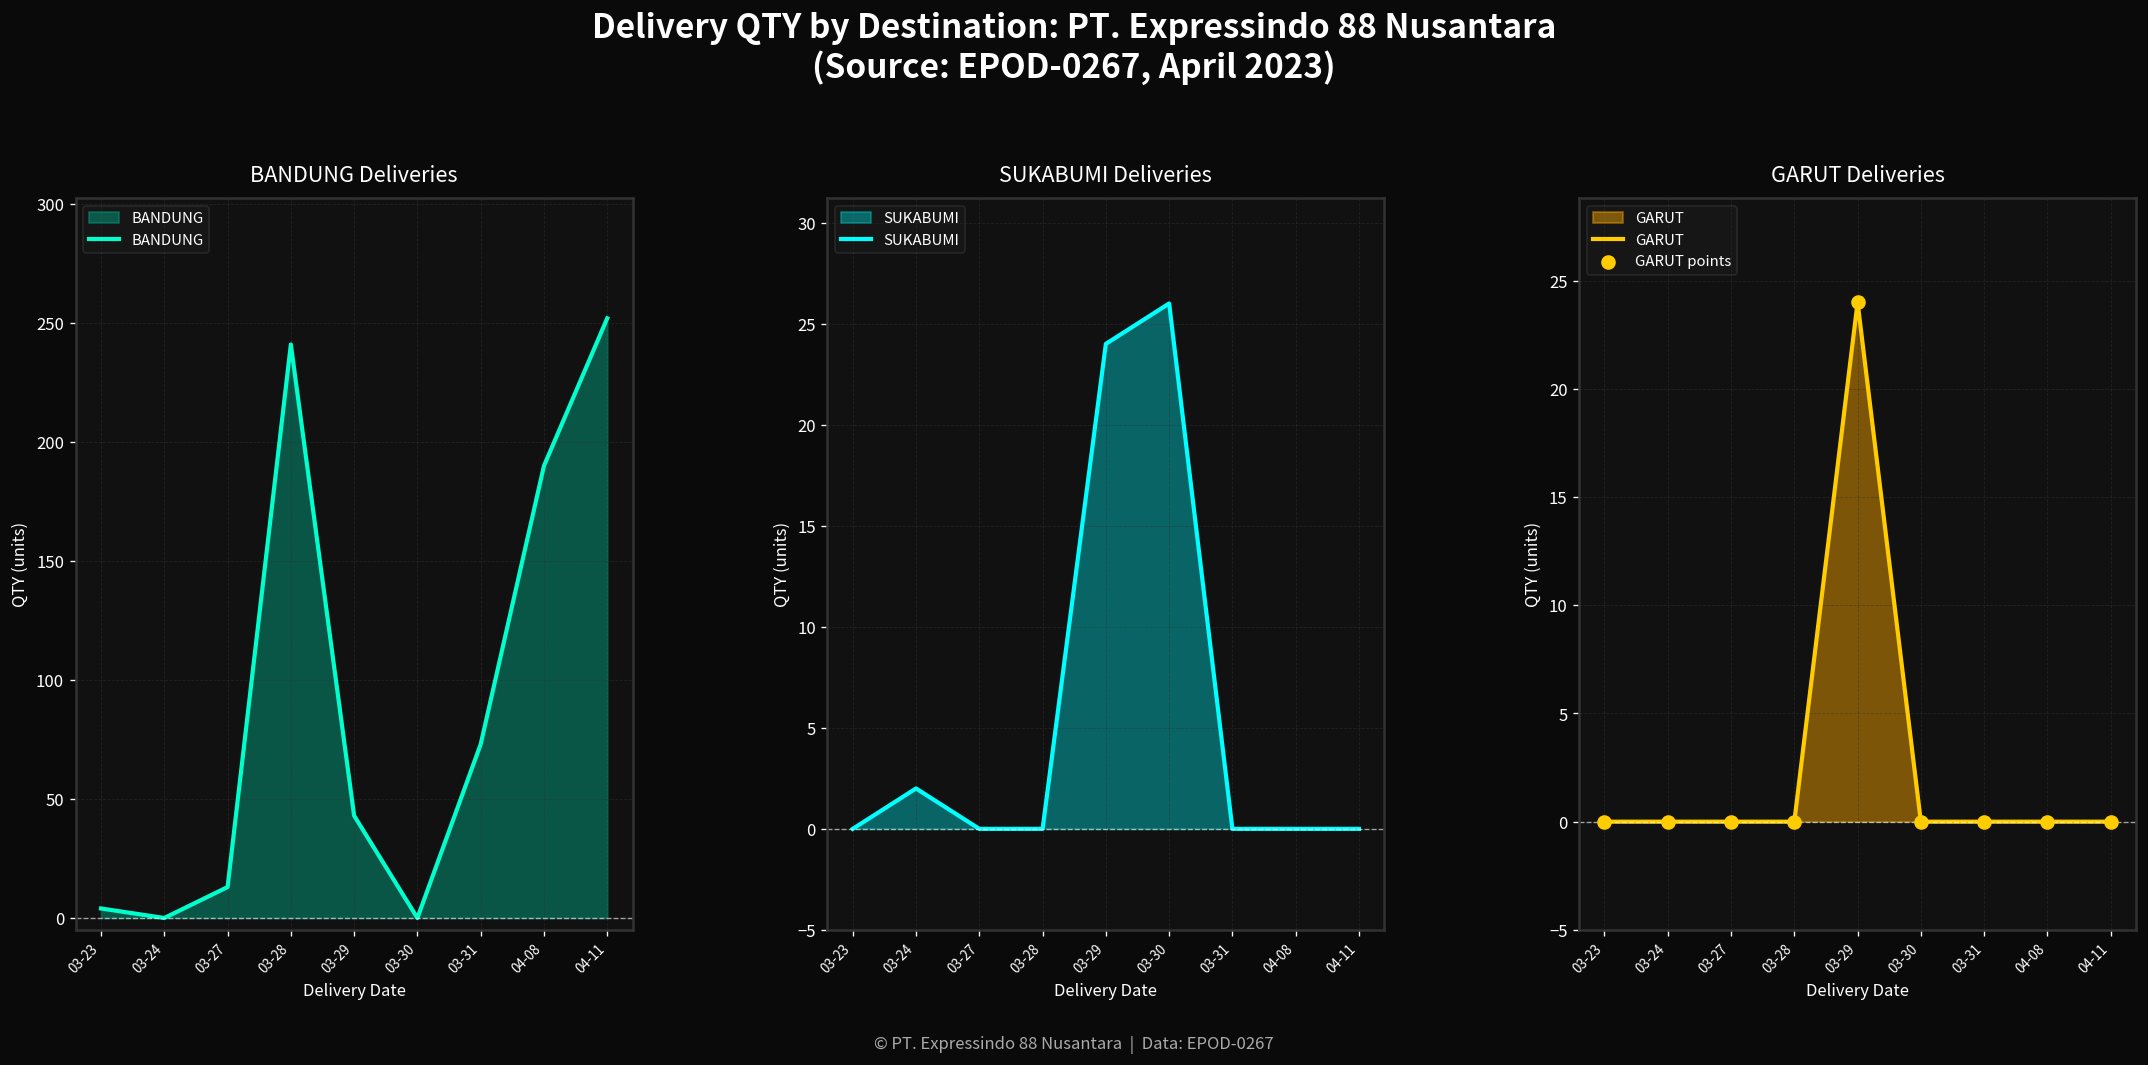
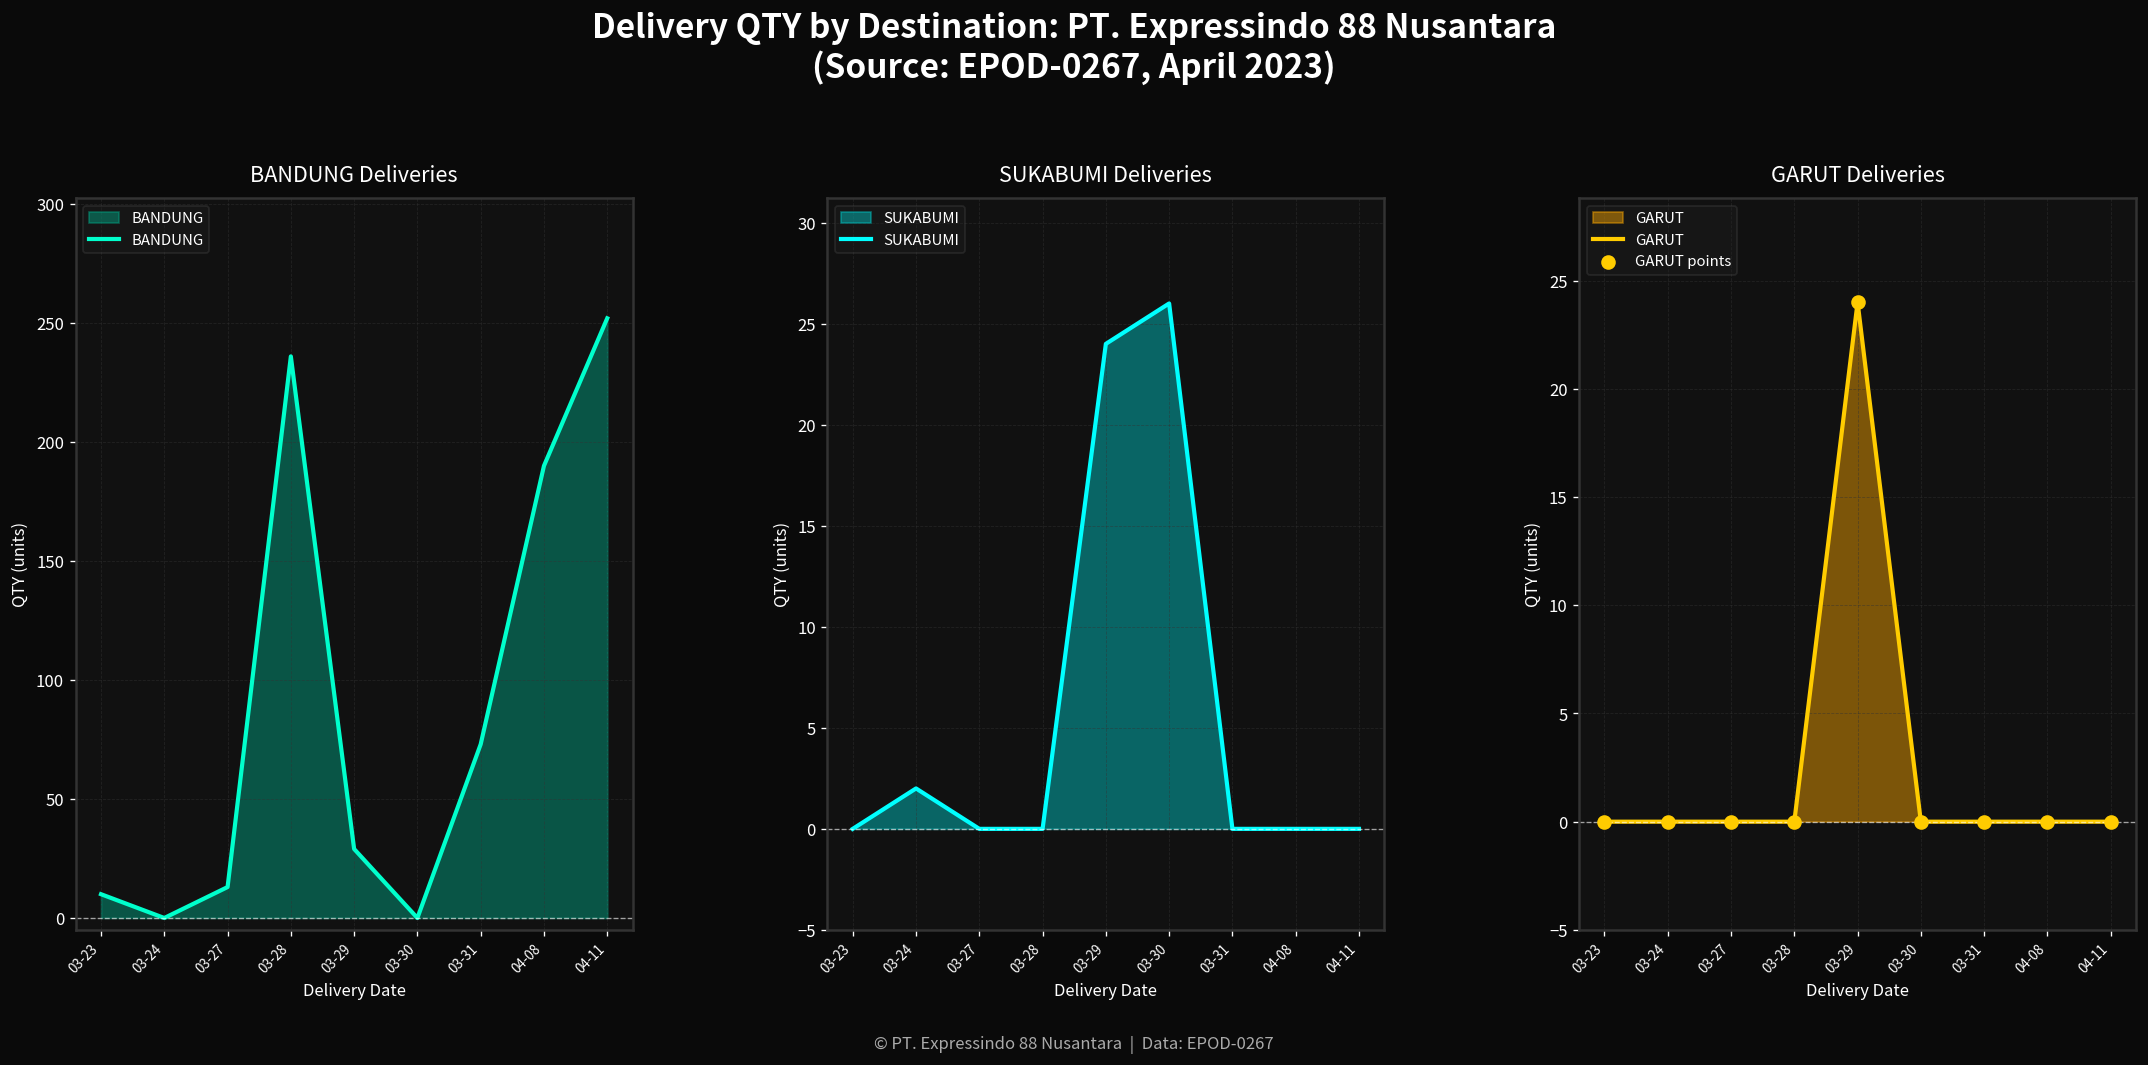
  {
    "BANDUNG Deliveries": {
-     "03-23": 4,
+     "03-23": 10,
      "03-24": 0,
      "03-27": 13,
-     "03-28": 241,
-     "03-29": 43,
+     "03-28": 236,
+     "03-29": 29,
      "03-30": 0,
      "03-31": 73,
      "04-08": 190,
      "04-11": 252
    },
    "SUKABUMI Deliveries": {
      "03-23": 0.0,
      "03-24": 2.0,
      "03-27": 0.0,
      "03-28": 0.0,
      "03-29": 24.0,
      "03-30": 26.0,
      "03-31": 0.0,
      "04-08": 0.0,
      "04-11": 0.0
    },
    "GARUT Deliveries": {
      "03-23": 0.0,
      "03-24": 0.0,
      "03-27": 0.0,
      "03-28": 0.0,
      "03-29": 24.0,
      "03-30": 0.0,
      "03-31": 0.0,
      "04-08": 0.0,
      "04-11": 0.0
    }
  }
